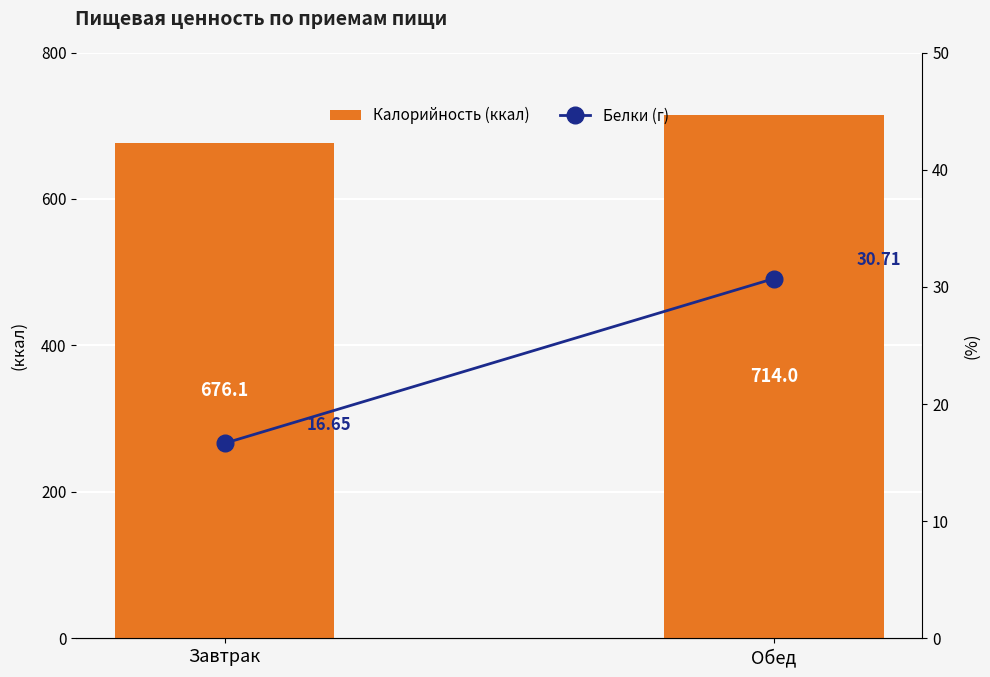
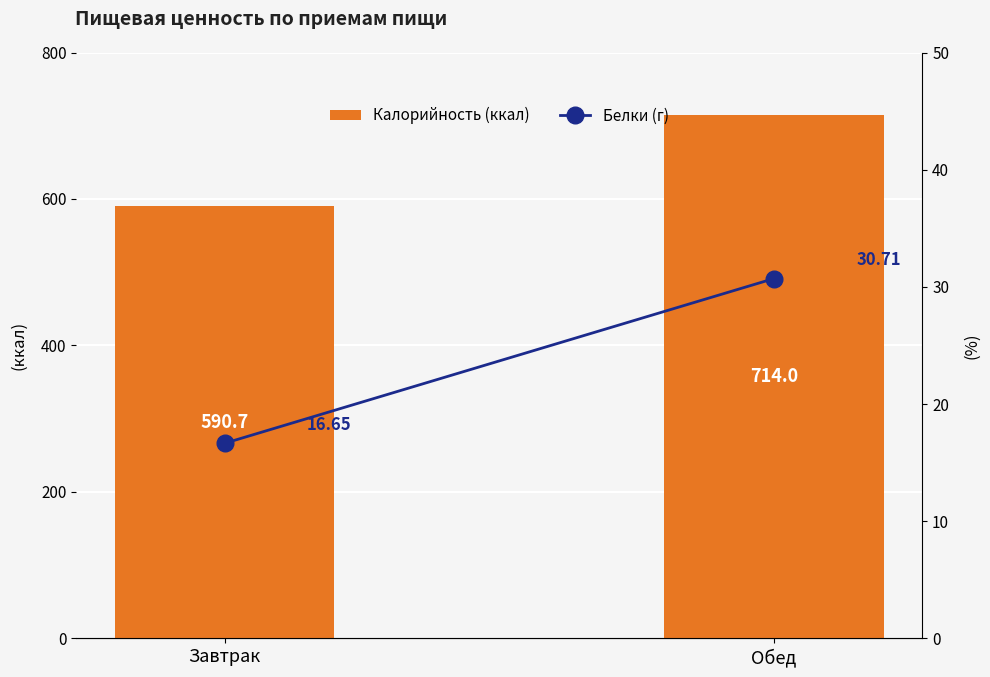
  {
    "Калорийность (ккал)": {
-     "Завтрак": 676.1,
+     "Завтрак": 590.7,
      "Обед": 714.0
    }
  }
